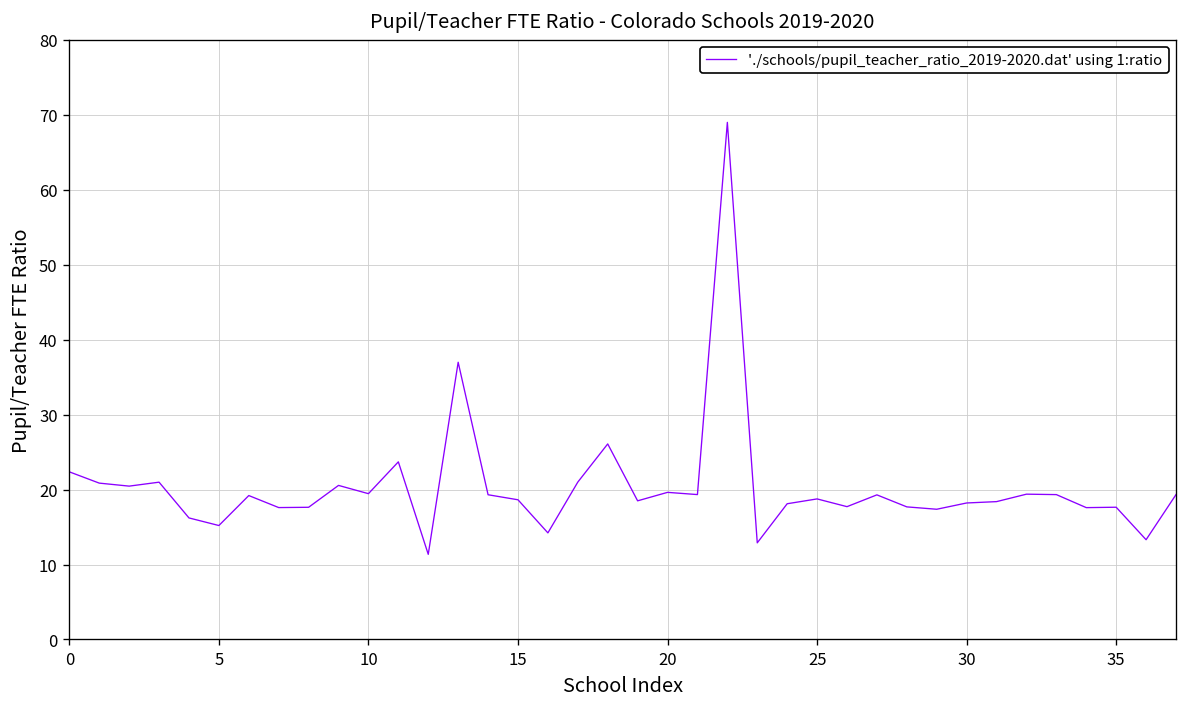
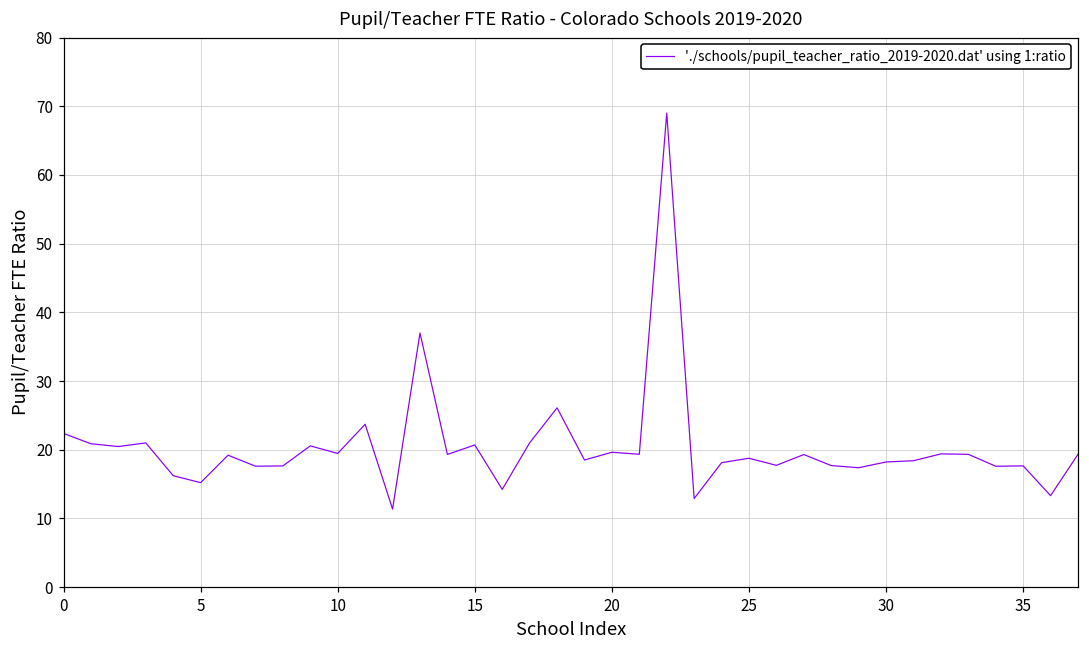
  {
    "0": 22,
    "5": 15,
    "10": 19,
-   "15": 19,
+   "15": 21,
    "20": 20,
    "25": 19,
    "30": 18,
    "35": 18
  }
